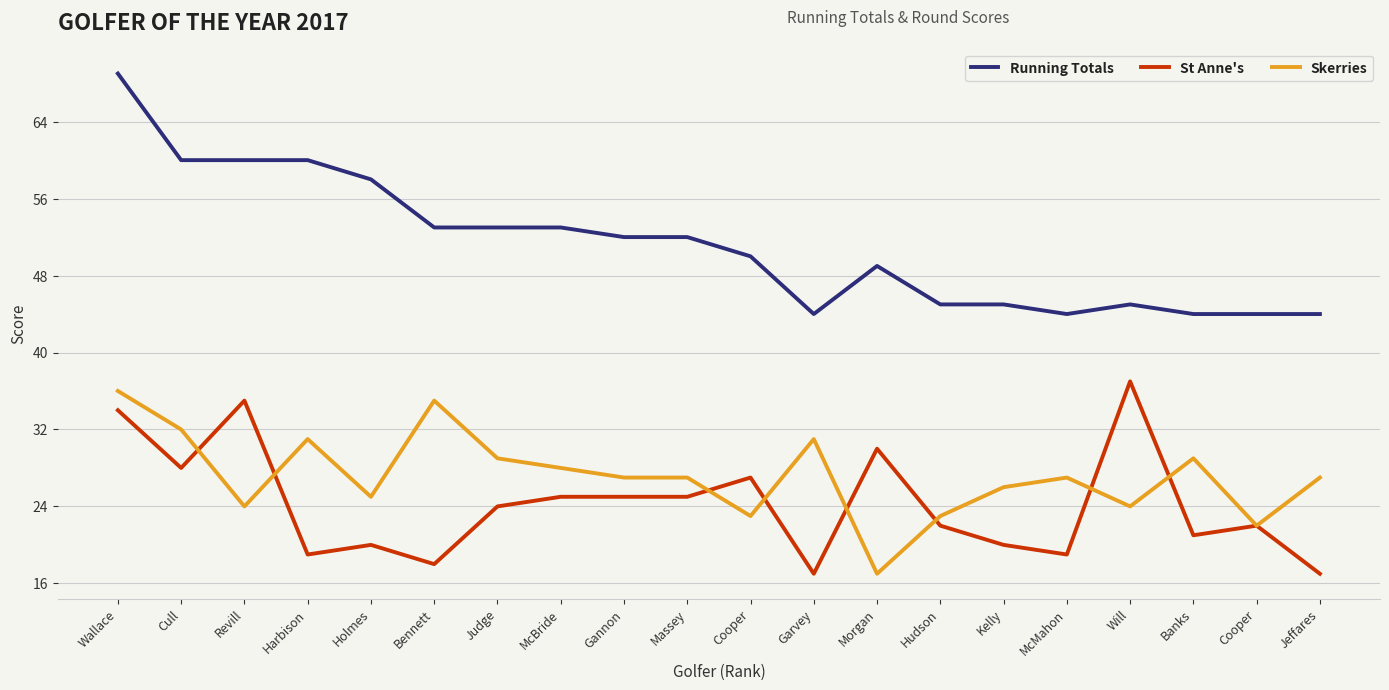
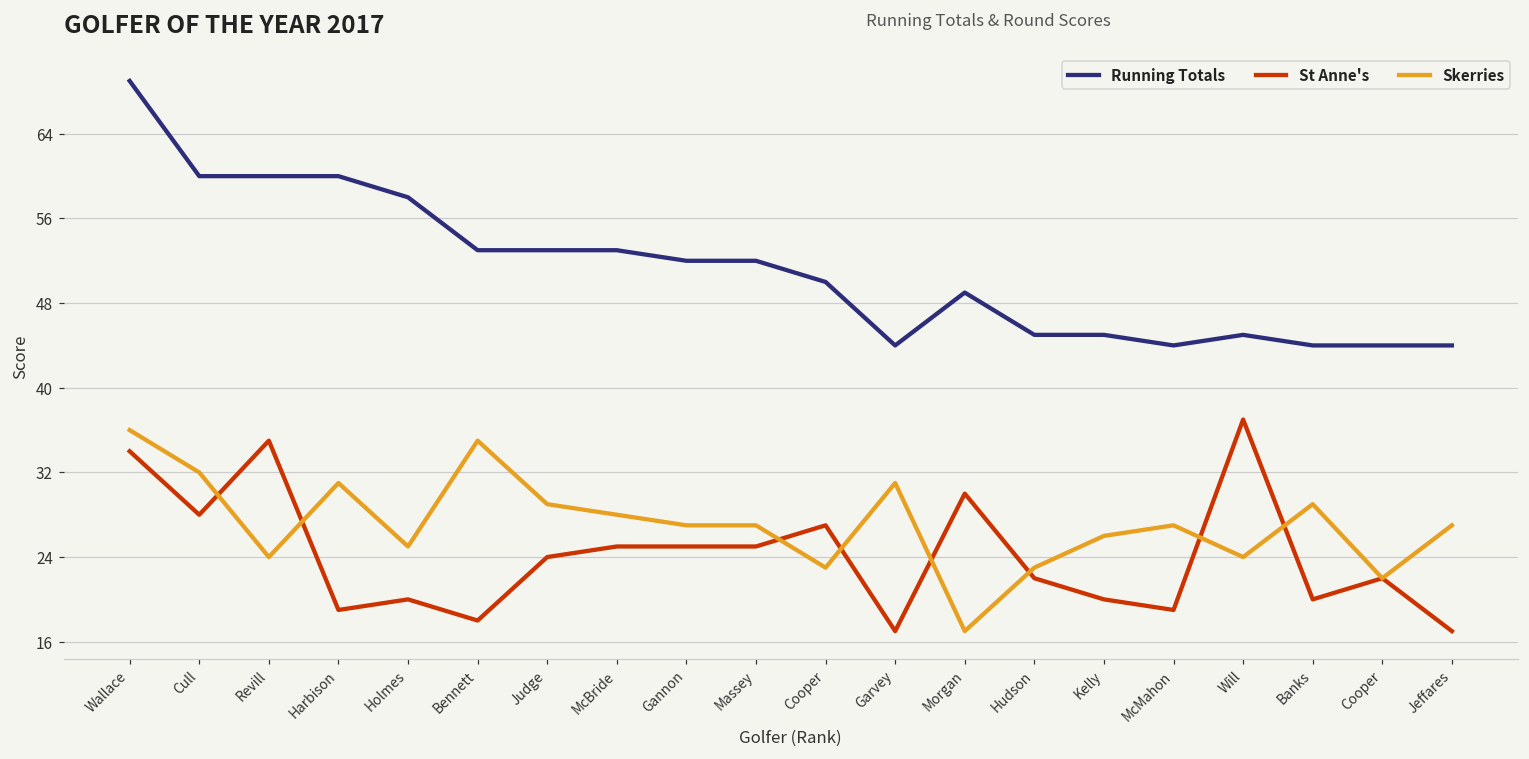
  {
    "Running Totals": {
      "Wallace": 69,
      "Cull": 60,
      "Revill": 60,
      "Harbison": 60,
      "Holmes": 58,
      "Bennett": 53,
      "Judge": 53,
      "McBride": 53,
      "Gannon": 52,
      "Massey": 52,
      "Garvey": 44,
      "Morgan": 49,
      "Hudson": 45,
      "Kelly": 45,
      "McMahon": 44,
      "Will": 45,
      "Banks": 44,
      "Jeffares": 44
    },
    "St Anne's": {
      "Wallace": 34,
      "Cull": 28,
      "Revill": 35,
      "Harbison": 19,
      "Holmes": 20,
      "Bennett": 18,
      "Judge": 24,
      "McBride": 25,
      "Gannon": 25,
      "Massey": 25,
      "Garvey": 17,
      "Morgan": 30,
      "Hudson": 22,
      "Kelly": 20,
      "McMahon": 19,
      "Will": 37,
-     "Banks": 21,
+     "Banks": 20,
      "Jeffares": 17
    },
    "Skerries": {
      "Wallace": 36,
      "Cull": 32,
      "Revill": 24,
      "Harbison": 31,
      "Holmes": 25,
      "Bennett": 35,
      "Judge": 29,
      "McBride": 28,
      "Gannon": 27,
      "Massey": 27,
      "Garvey": 31,
      "Morgan": 17,
      "Hudson": 23,
      "Kelly": 26,
      "McMahon": 27,
      "Will": 24,
      "Banks": 29,
      "Jeffares": 27
    }
  }
